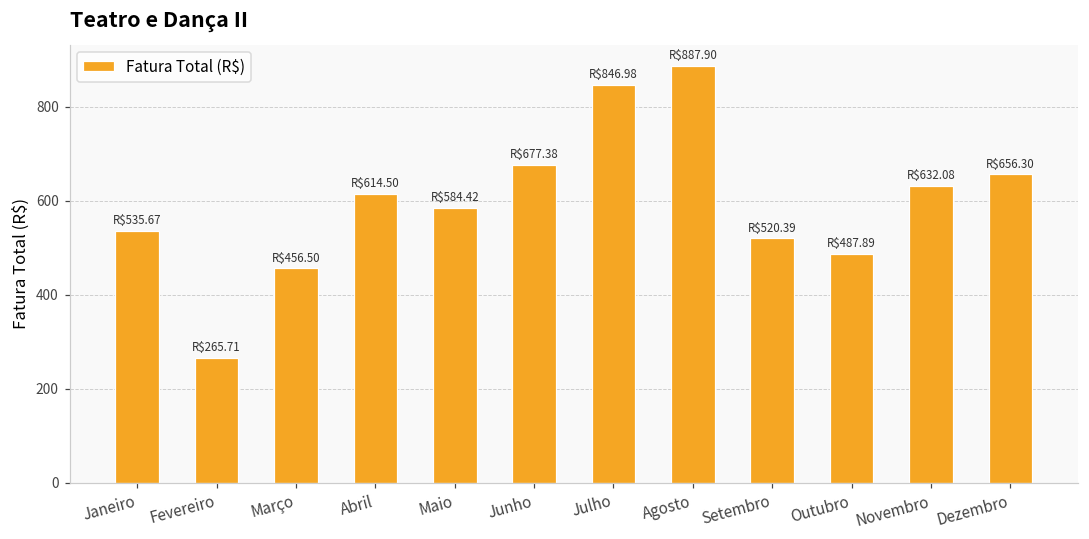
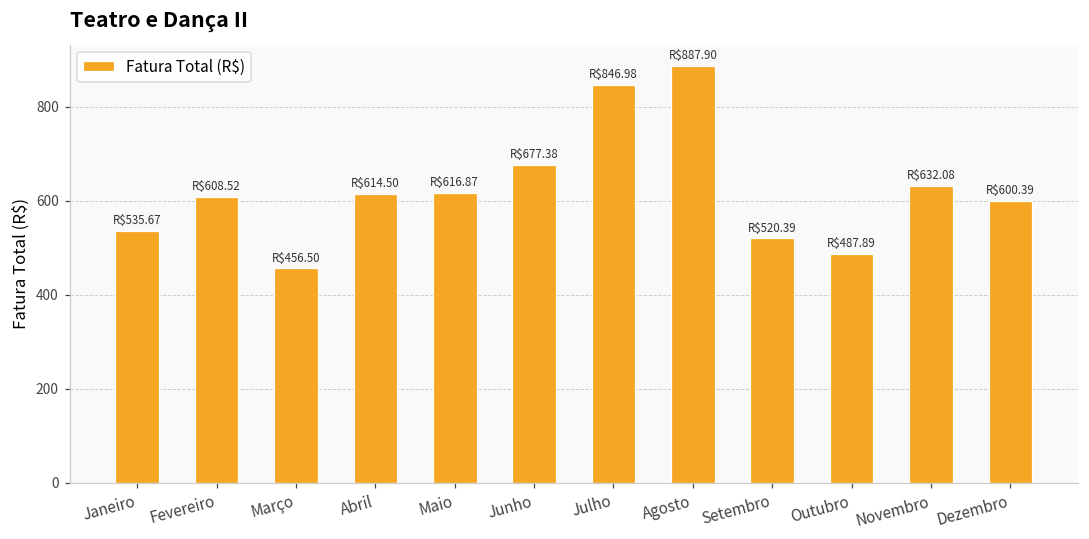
  {
    "Janeiro": "$535.67",
-   "Fevereiro": "$265.71",
+   "Fevereiro": "$608.52",
    "Março": "$456.50",
    "Abril": "$614.50",
-   "Maio": "$584.42",
+   "Maio": "$616.87",
    "Junho": "$677.38",
    "Julho": "$846.98",
    "Agosto": "$887.90",
    "Setembro": "$520.39",
    "Outubro": "$487.89",
    "Novembro": "$632.08",
-   "Dezembro": "$656.30"
+   "Dezembro": "$600.39"
  }
